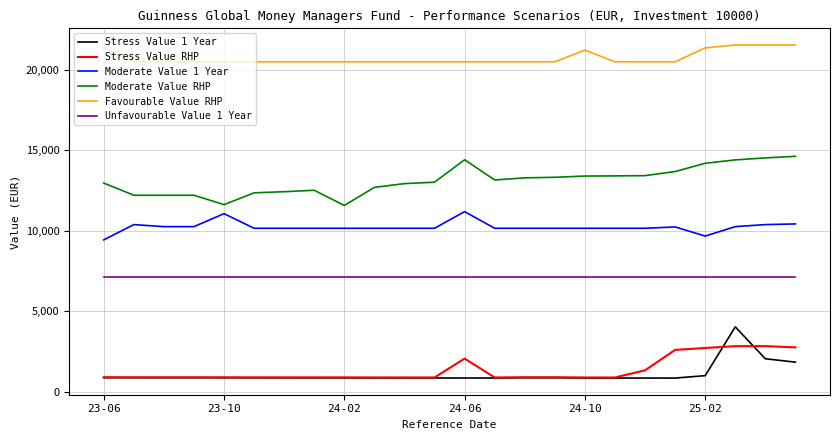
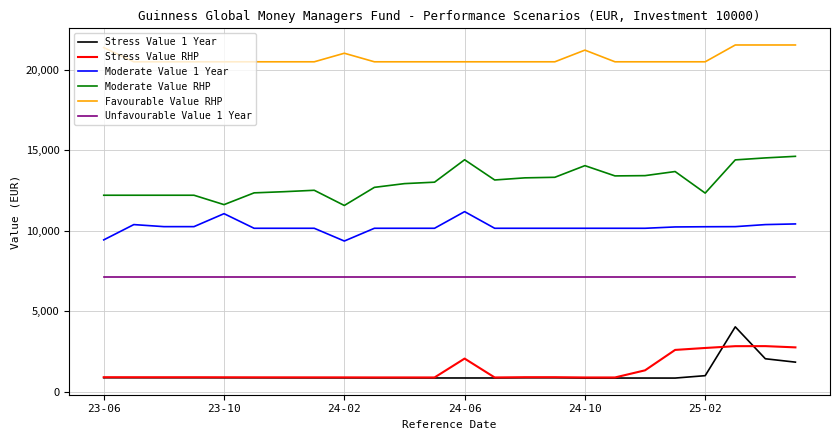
  {
    "Stress Value 1 Year": {
      "24-06": "900",
      "25-02": "1,000"
    },
    "Stress Value RHP": {
      "24-06": "2,100",
      "25-02": "2,700"
    },
    "Moderate Value 1 Year": {
      "23-06": "9,400",
      "23-10": "11,100",
-     "24-02": "10,200",
+     "24-02": "9,400",
      "24-06": "11,200",
      "24-10": "10,200",
-     "25-02": "9,700"
+     "25-02": "10,200"
    },
    "Moderate Value RHP": {
-     "23-06": "13,000",
+     "23-06": "12,200",
      "23-10": "11,600",
      "24-02": "11,600",
      "24-06": "14,400",
-     "24-10": "13,400",
-     "25-02": "14,200"
+     "24-10": "14,000",
+     "25-02": "12,300"
    },
    "Favourable Value RHP": {
-     "24-02": "20,500",
+     "24-02": "21,000",
      "24-06": "20,500",
      "24-10": "21,200",
-     "25-02": "21,400"
+     "25-02": "20,500"
    },
    "Unfavourable Value 1 Year": {
      "23-06": "7,100",
      "23-10": "7,100",
      "24-02": "7,100",
      "24-06": "7,100",
      "24-10": "7,100",
      "25-02": "7,100"
    }
  }
